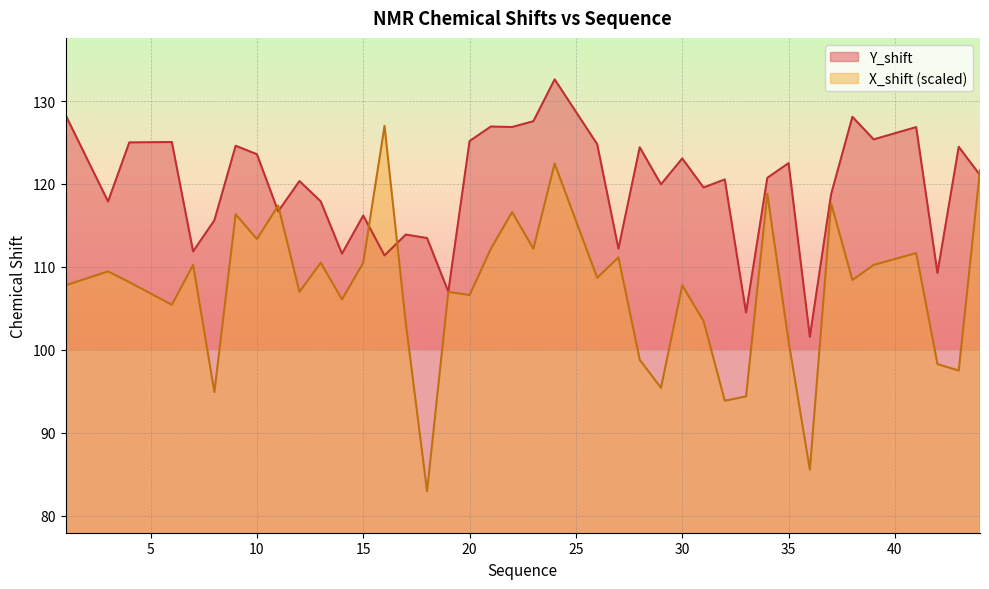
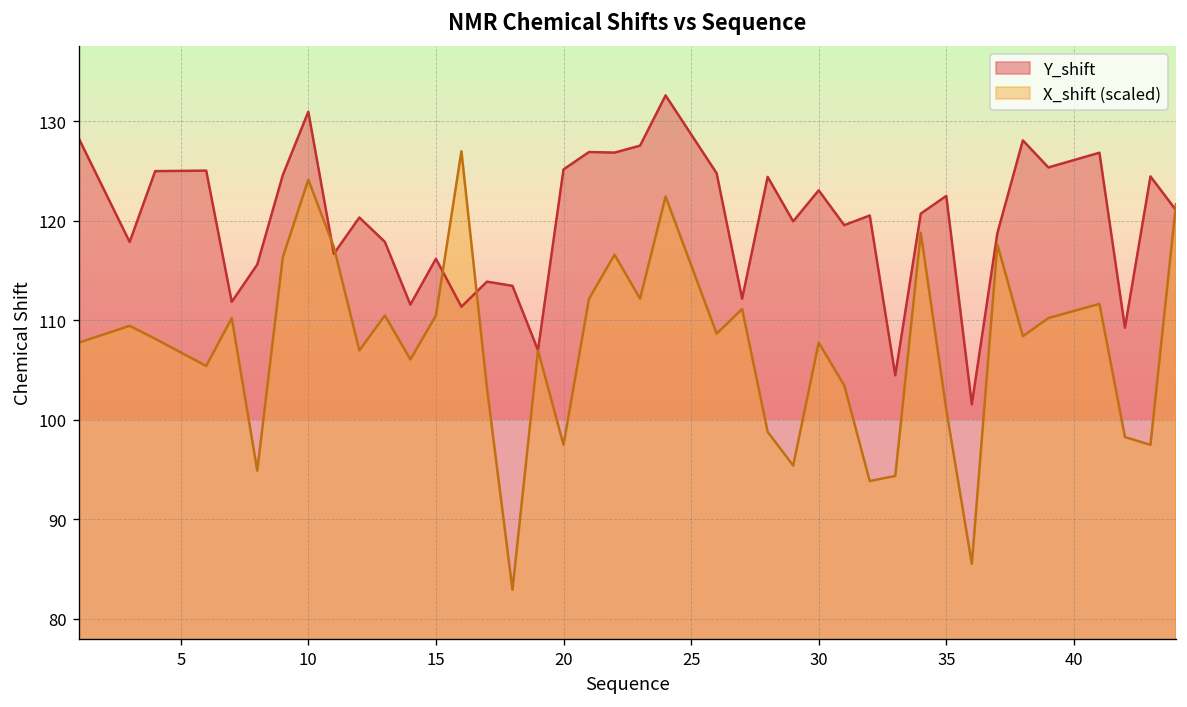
  {
    "Y_shift": {
-     "10": 124,
+     "10": 131,
      "15": 116,
      "20": 125,
      "30": 123,
      "35": 123
    },
    "X_shift (scaled)": {
-     "10": 113,
+     "10": 124,
      "15": 111,
-     "20": 107,
+     "20": 98,
      "30": 108,
      "35": 101
    }
  }
